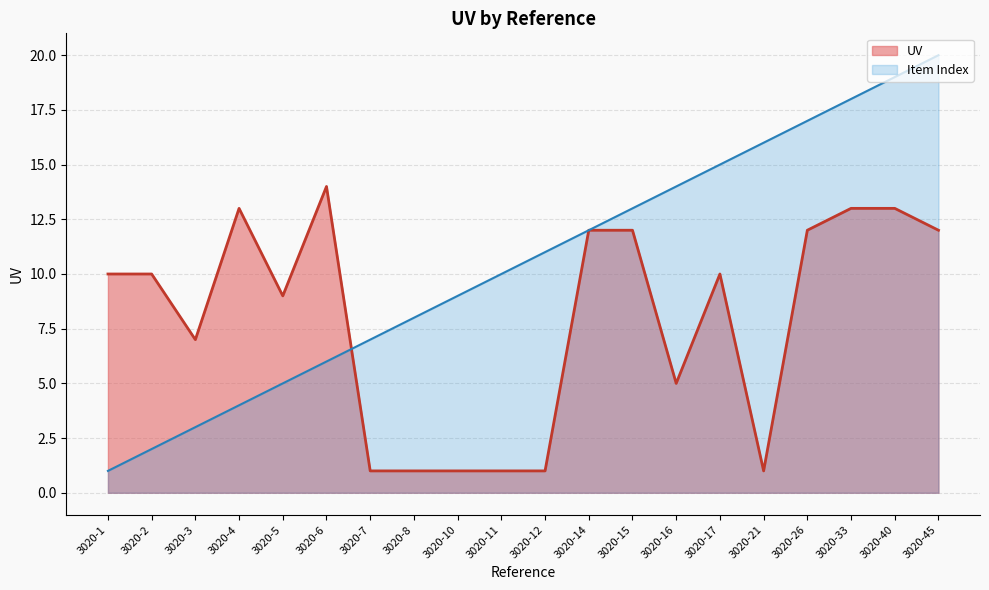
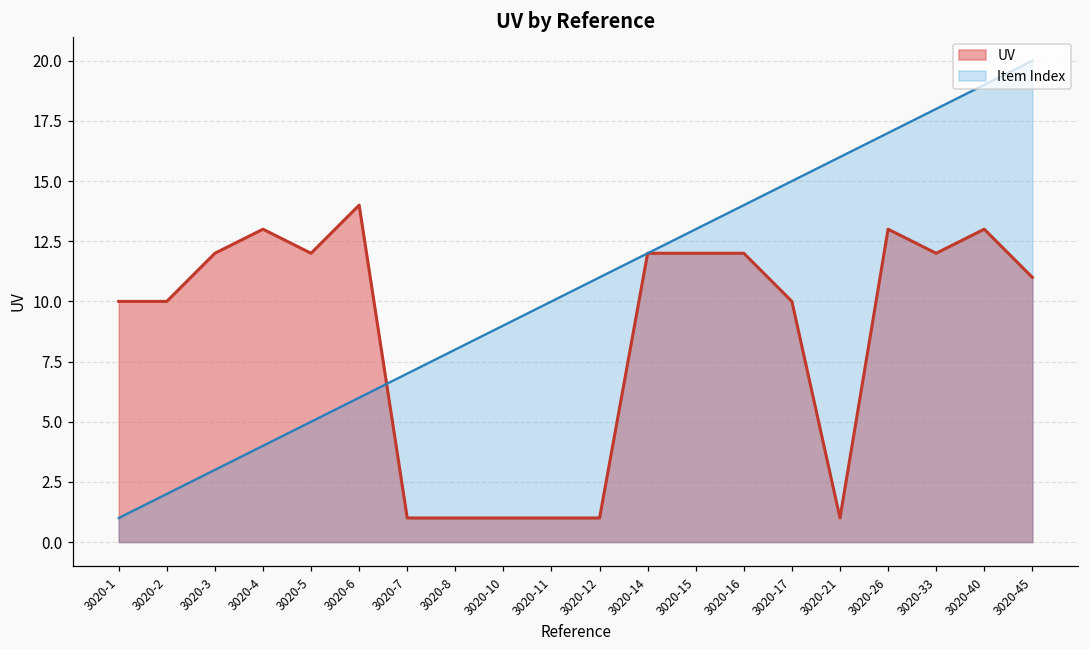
  {
    "UV": {
      "3020-1": 10,
      "3020-2": 10,
-     "3020-3": 7,
+     "3020-3": 12,
      "3020-4": 13,
-     "3020-5": 9,
+     "3020-5": 12,
      "3020-6": 14,
      "3020-7": 1,
      "3020-8": 1,
      "3020-10": 1,
      "3020-11": 1,
      "3020-12": 1,
      "3020-15": 12,
-     "3020-16": 5,
+     "3020-16": 12,
      "3020-17": 10,
      "3020-21": 1,
-     "3020-26": 12,
-     "3020-33": 13,
+     "3020-26": 13,
+     "3020-33": 12,
      "3020-40": 13,
-     "3020-45": 12
+     "3020-45": 11
    },
    "Item Index": {
      "3020-1": 1,
      "3020-2": 2,
      "3020-3": 3,
      "3020-4": 4,
      "3020-5": 5,
      "3020-6": 6,
      "3020-7": 7,
      "3020-8": 8,
      "3020-10": 9,
      "3020-11": 10,
      "3020-12": 11,
      "3020-15": 13,
      "3020-16": 14,
      "3020-17": 15,
      "3020-21": 16,
      "3020-26": 17,
      "3020-33": 18
    }
  }
